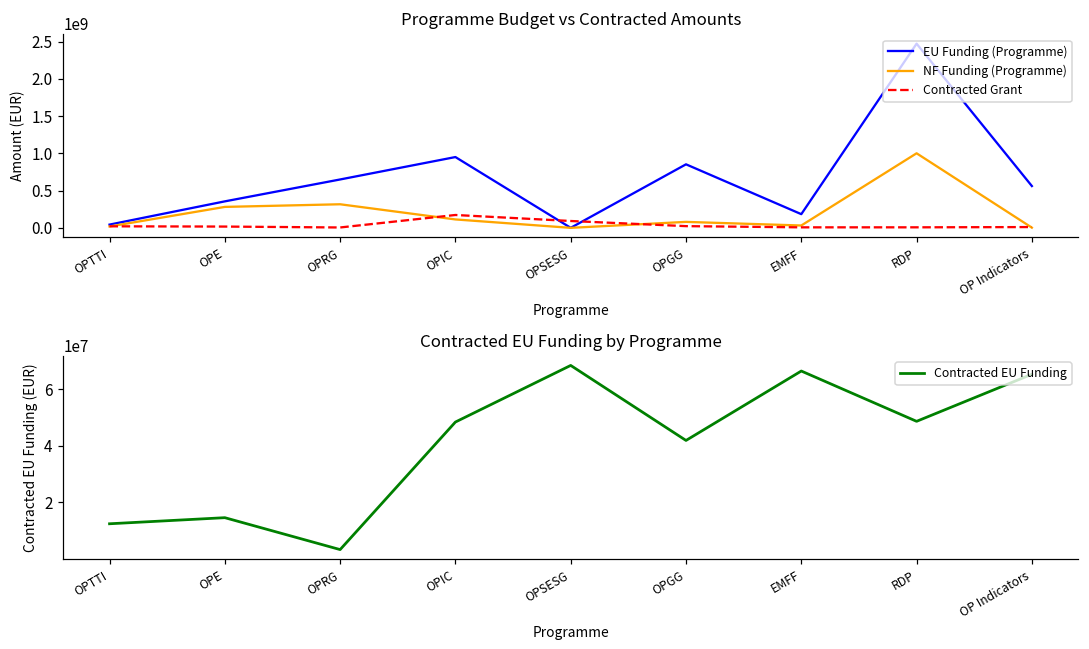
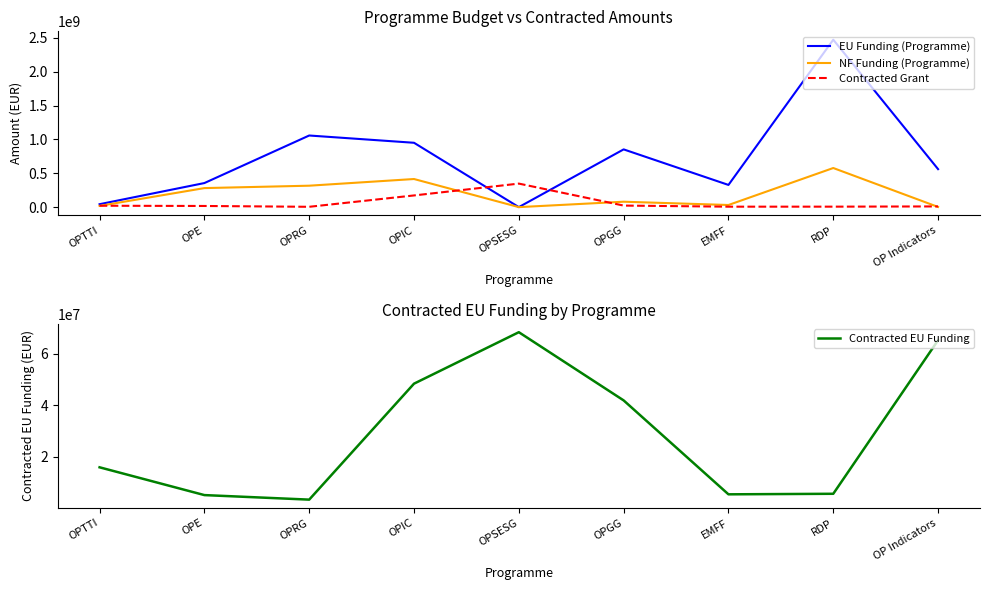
  {
    "Programme Budget vs Contracted Amounts": {
      "EU Funding (Programme)": {
        "OPE": 400000000,
-       "OPRG": 600000000,
+       "OPRG": 1100000000,
        "OPIC": 1000000000,
        "OPGG": 900000000,
-       "EMFF": 200000000,
+       "EMFF": 300000000,
        "OP Indicators": 600000000
      },
      "NF Funding (Programme)": {
        "OPE": 300000000,
        "OPRG": 300000000,
-       "OPIC": 100000000,
+       "OPIC": 400000000,
        "OPGG": 100000000,
-       "RDP": 1000000000
+       "RDP": 600000000
      },
      "Contracted Grant": {
        "OPE": 0,
        "OPRG": 0,
        "OPIC": 200000000,
-       "OPSESG": 100000000,
+       "OPSESG": 300000000,
        "OPGG": 0,
        "RDP": 0
      }
    },
    "Contracted EU Funding by Programme": {
-     "OPTTI": 12000000,
-     "OPE": 15000000,
+     "OPTTI": 16000000,
+     "OPE": 5000000,
      "OPRG": 3000000,
      "OPIC": 48000000,
      "OPSESG": 68000000,
      "OPGG": 42000000,
-     "EMFF": 66000000,
-     "RDP": 49000000
+     "EMFF": 5000000,
+     "RDP": 6000000
    }
  }
